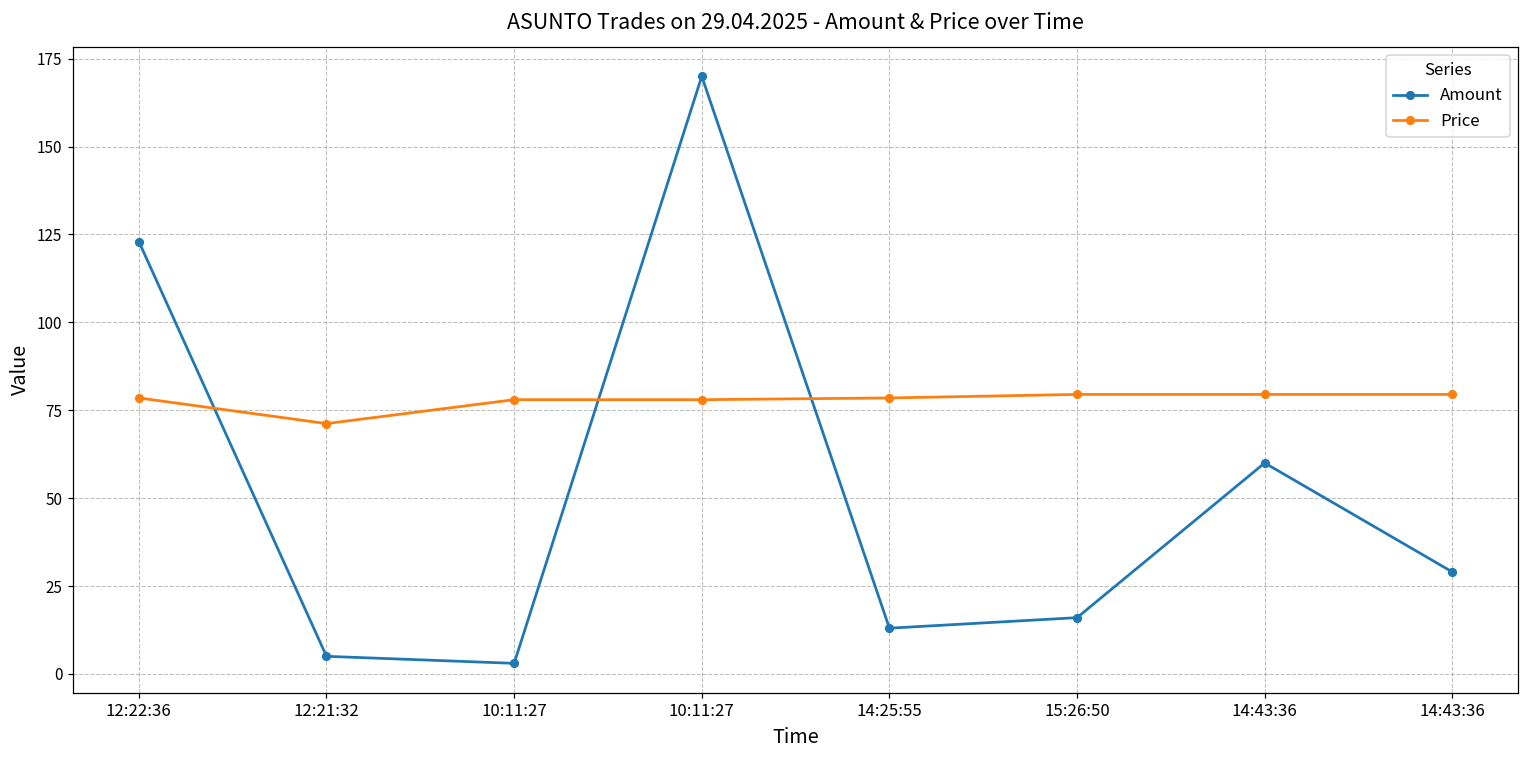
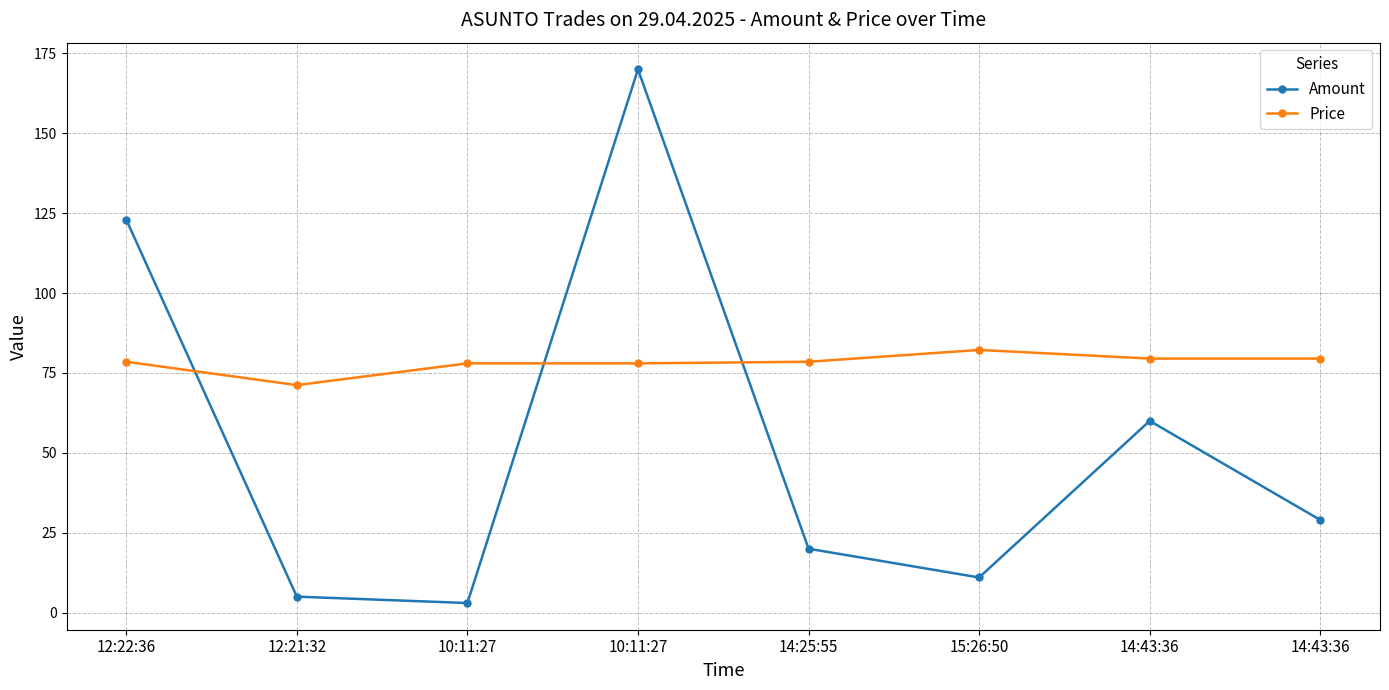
  {
    "Amount": {
      "12:22:36": 123,
      "12:21:32": 5,
-     "14:25:55": 13,
-     "15:26:50": 16
+     "14:25:55": 20,
+     "15:26:50": 11
    },
    "Price": {
      "12:22:36": 79,
      "12:21:32": 71,
      "14:25:55": 79,
-     "15:26:50": 80
+     "15:26:50": 82
    }
  }
